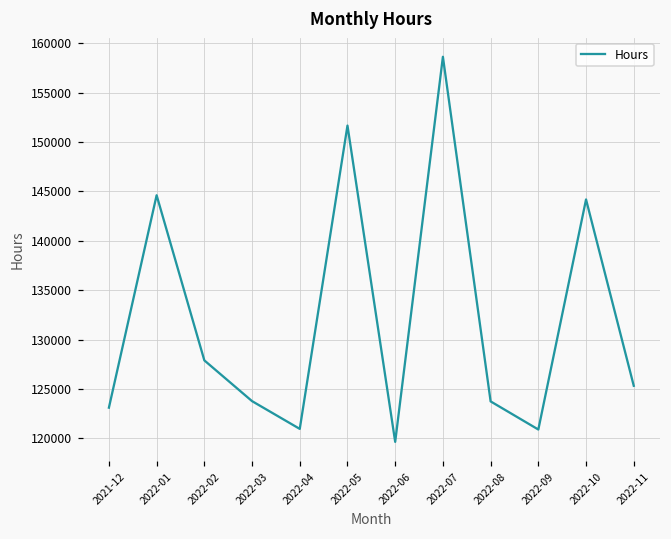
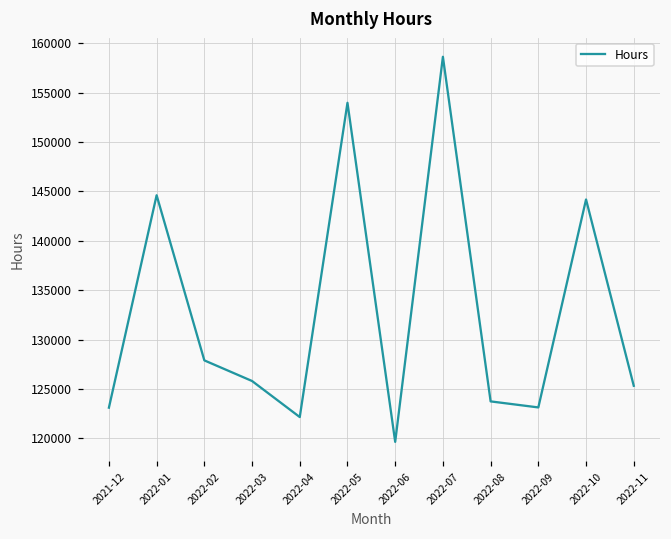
  {
    "2021-12": 123000,
    "2022-01": 145000,
    "2022-02": 128000,
-   "2022-03": 124000,
-   "2022-04": 121000,
-   "2022-05": 152000,
+   "2022-03": 126000,
+   "2022-04": 122000,
+   "2022-05": 154000,
    "2022-06": 120000,
    "2022-07": 159000,
    "2022-08": 124000,
-   "2022-09": 121000,
+   "2022-09": 123000,
    "2022-10": 144000,
    "2022-11": 125000
  }
